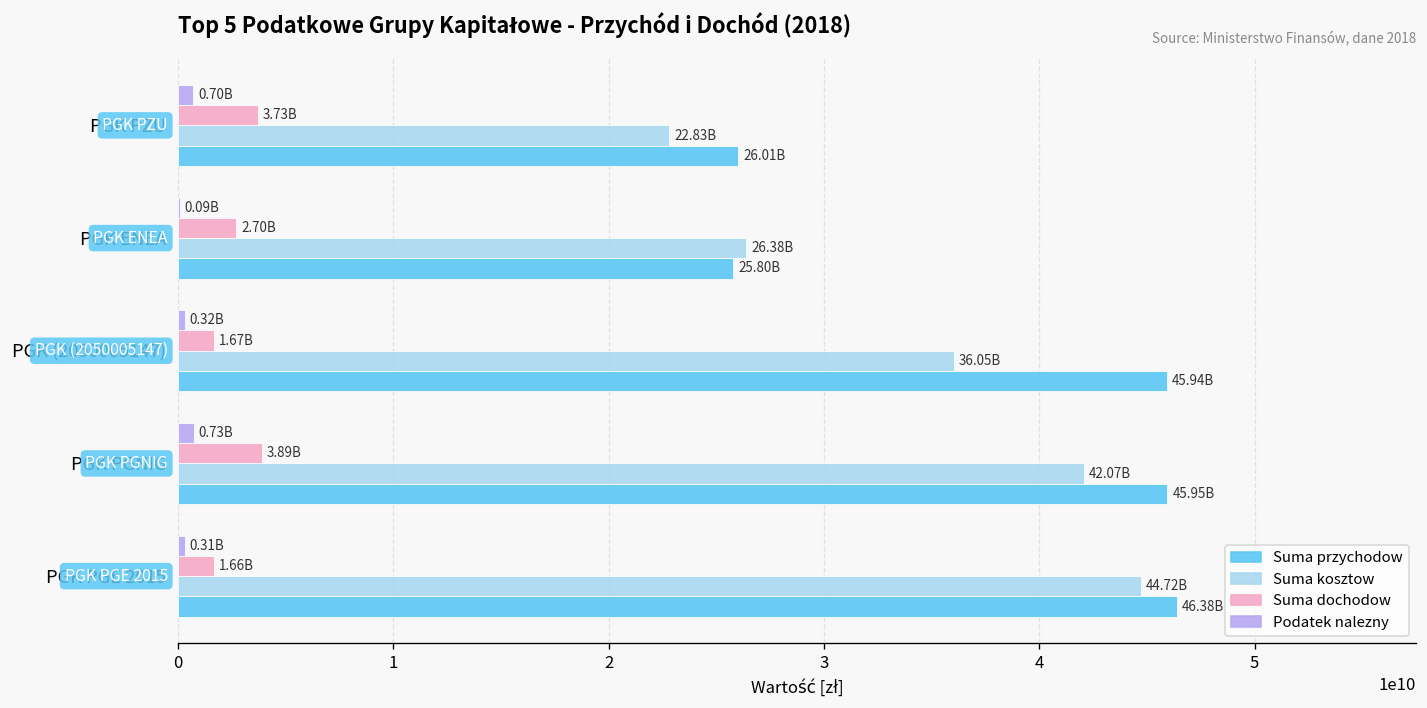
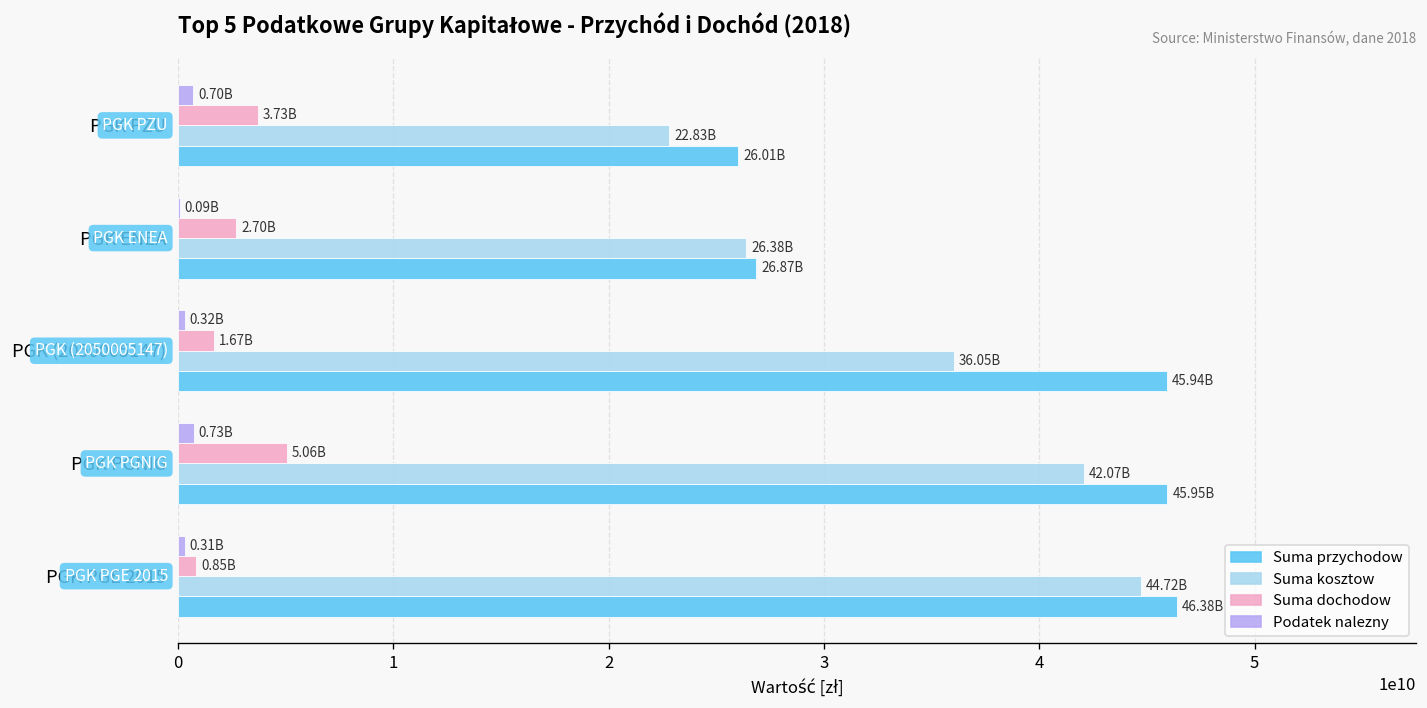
  {
    "Suma przychodow": {
      "PGK PZU": "26.01B",
-     "PGK ENEA": "25.80B",
+     "PGK ENEA": "26.87B",
      "PGK (2050005147)": "45.94B",
      "PGK PGNIG": "45.95B",
      "PGK PGE 2015": "46.38B"
    },
    "Suma dochodow": {
      "PGK PZU": "3.73B",
      "PGK ENEA": "2.70B",
      "PGK (2050005147)": "1.67B",
-     "PGK PGNIG": "3.89B",
-     "PGK PGE 2015": "1.66B"
+     "PGK PGNIG": "5.06B",
+     "PGK PGE 2015": "0.85B"
    }
  }
